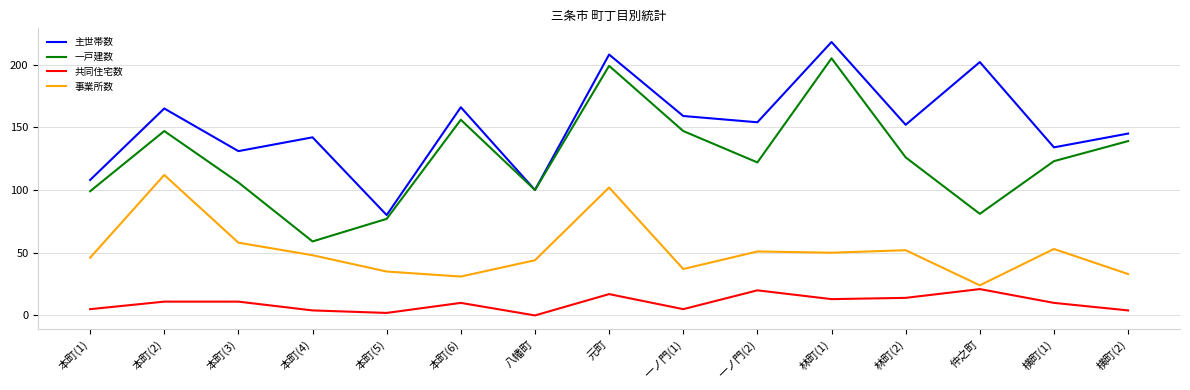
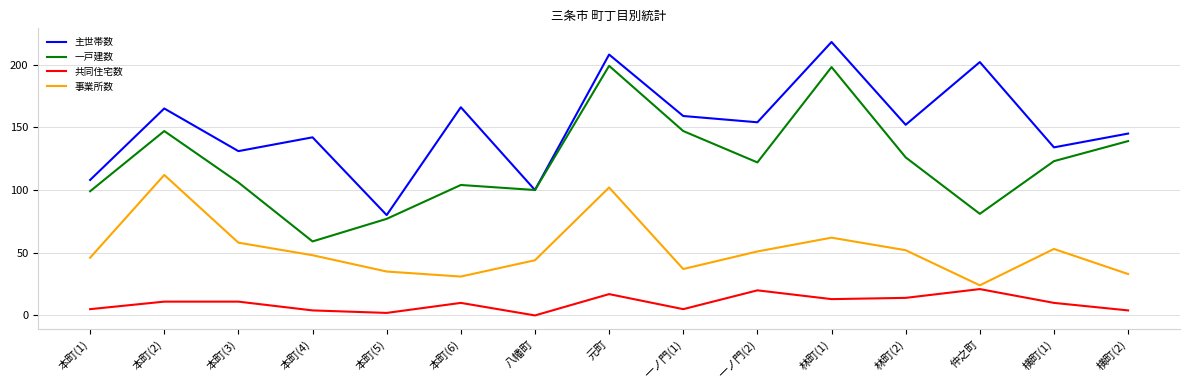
  {
    "主世帯数": {
      "本町(1)": 108,
      "本町(2)": 165,
      "本町(3)": 131,
      "本町(4)": 142,
      "本町(5)": 80,
      "本町(6)": 166,
      "元町": 208,
      "一ノ門(1)": 159,
      "一ノ門(2)": 154,
      "林町(1)": 218,
      "林町(2)": 152,
      "仲之町": 202,
      "横町(1)": 134,
      "横町(2)": 145
    },
    "一戸建数": {
      "本町(1)": 99,
      "本町(2)": 147,
      "本町(3)": 106,
      "本町(4)": 59,
      "本町(5)": 77,
-     "本町(6)": 156,
+     "本町(6)": 104,
      "元町": 199,
      "一ノ門(1)": 147,
      "一ノ門(2)": 122,
-     "林町(1)": 205,
+     "林町(1)": 198,
      "林町(2)": 126,
      "仲之町": 81,
      "横町(1)": 123,
      "横町(2)": 139
    },
    "共同住宅数": {
      "本町(1)": 5,
      "本町(2)": 11,
      "本町(3)": 11,
      "本町(4)": 4,
      "本町(5)": 2,
      "本町(6)": 10,
      "八幡町": 0,
      "元町": 17,
      "一ノ門(1)": 5,
      "一ノ門(2)": 20,
      "林町(1)": 13,
      "林町(2)": 14,
      "仲之町": 21,
      "横町(1)": 10,
      "横町(2)": 4
    },
    "事業所数": {
      "本町(1)": 46,
      "本町(2)": 112,
      "本町(3)": 58,
      "本町(4)": 48,
      "本町(5)": 35,
      "本町(6)": 31,
      "八幡町": 44,
      "元町": 102,
      "一ノ門(1)": 37,
      "一ノ門(2)": 51,
-     "林町(1)": 50,
+     "林町(1)": 62,
      "林町(2)": 52,
      "仲之町": 24,
      "横町(1)": 53,
      "横町(2)": 33
    }
  }
